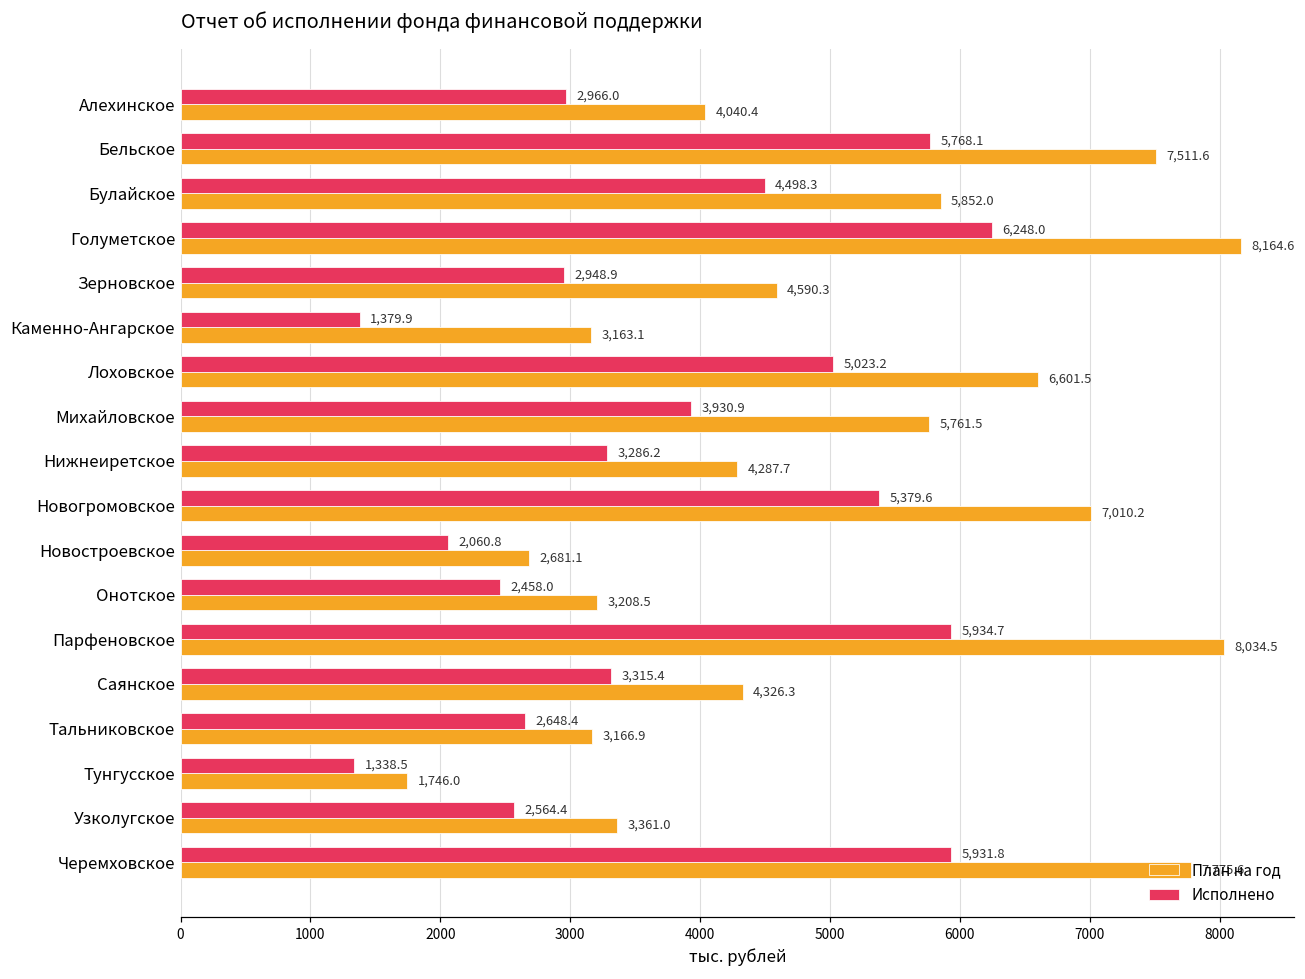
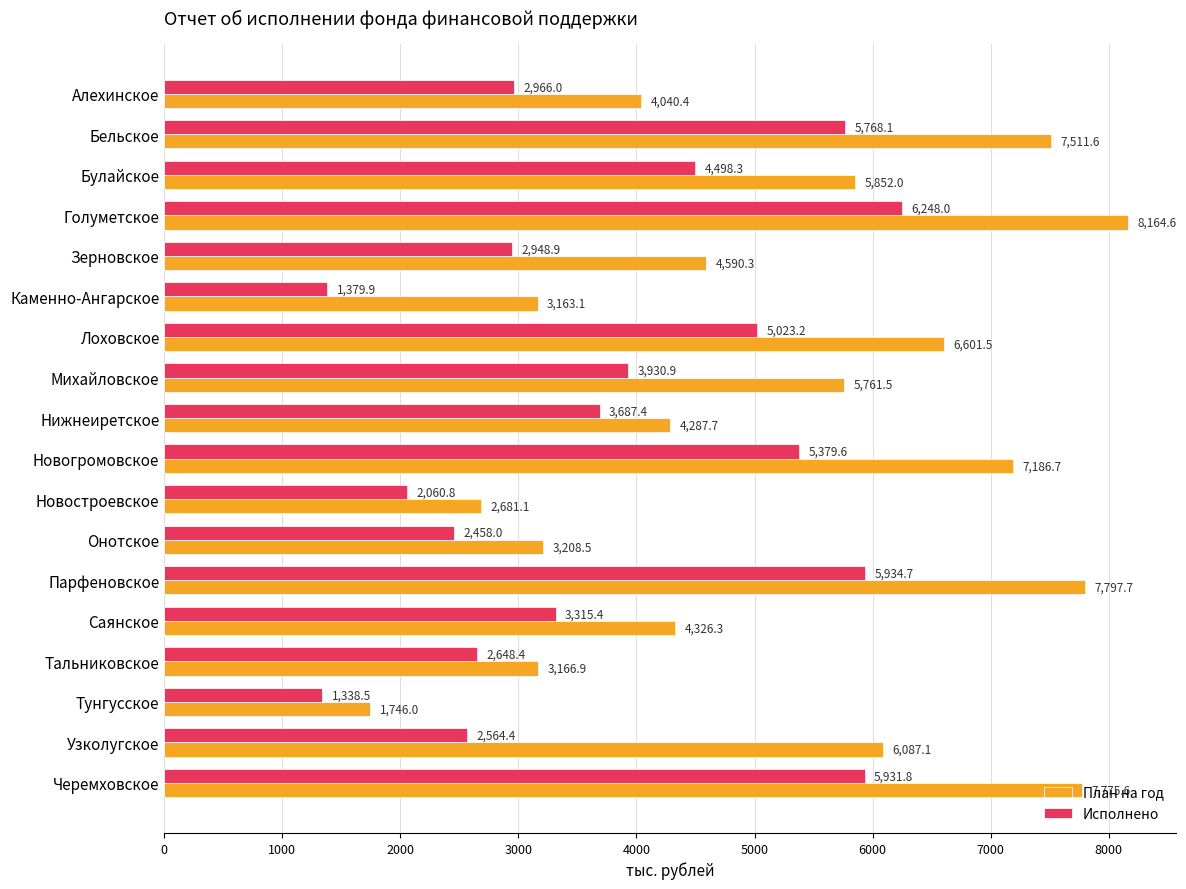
  {
    "План на год": {
      "Алехинское": "4,040.4",
      "Бельское": "7,511.6",
      "Булайское": "5,852.0",
      "Голуметское": "8,164.6",
      "Зерновское": "4,590.3",
      "Каменно-Ангарское": "3,163.1",
      "Лоховское": "6,601.5",
      "Михайловское": "5,761.5",
      "Нижнеиретское": "4,287.7",
-     "Новогромовское": "7,010.2",
+     "Новогромовское": "7,186.7",
      "Новостроевское": "2,681.1",
      "Онотское": "3,208.5",
-     "Парфеновское": "8,034.5",
+     "Парфеновское": "7,797.7",
      "Саянское": "4,326.3",
      "Тальниковское": "3,166.9",
      "Тунгусское": "1,746.0",
-     "Узколугское": "3,361.0",
+     "Узколугское": "6,087.1",
      "Черемховское": "7,775.6"
    },
    "Исполнено": {
      "Алехинское": "2,966.0",
      "Бельское": "5,768.1",
      "Булайское": "4,498.3",
      "Голуметское": "6,248.0",
      "Зерновское": "2,948.9",
      "Каменно-Ангарское": "1,379.9",
      "Лоховское": "5,023.2",
      "Михайловское": "3,930.9",
-     "Нижнеиретское": "3,286.2",
+     "Нижнеиретское": "3,687.4",
      "Новогромовское": "5,379.6",
      "Новостроевское": "2,060.8",
      "Онотское": "2,458.0",
      "Парфеновское": "5,934.7",
      "Саянское": "3,315.4",
      "Тальниковское": "2,648.4",
      "Тунгусское": "1,338.5",
      "Узколугское": "2,564.4",
      "Черемховское": "5,931.8"
    }
  }
